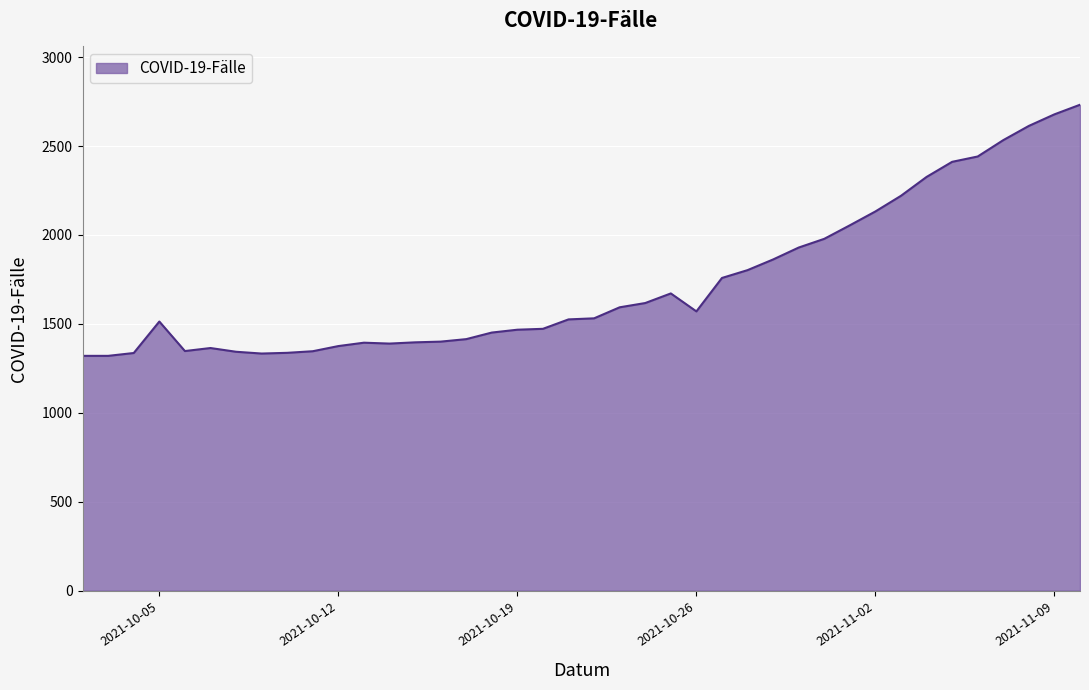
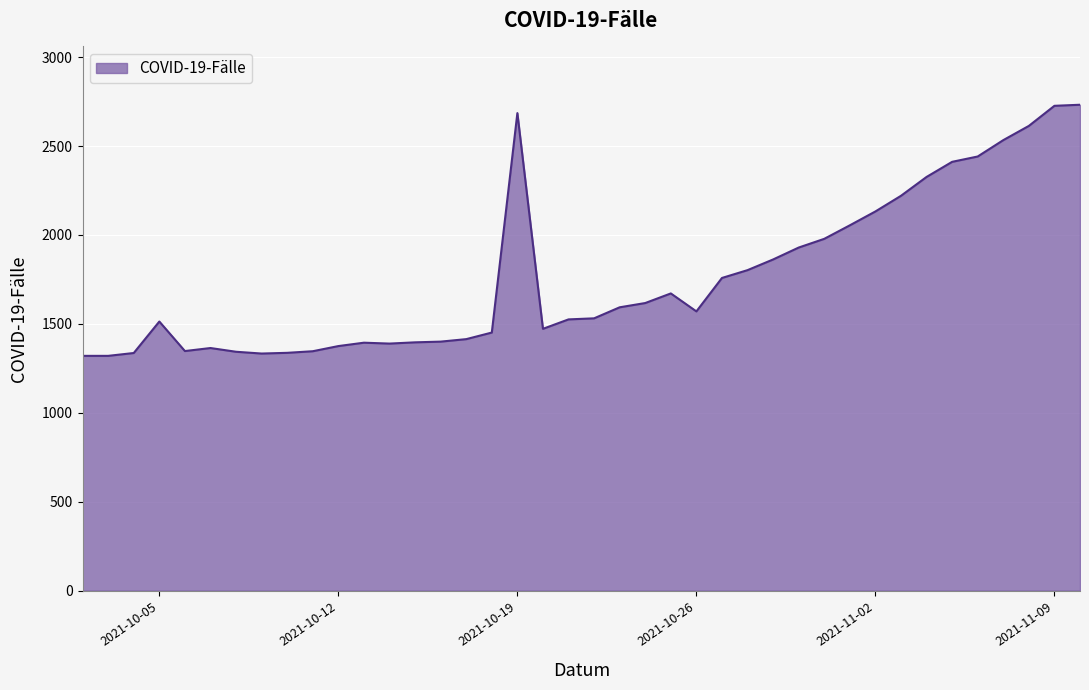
  {
    "2021-10-05": 1510,
    "2021-10-12": 1380,
-   "2021-10-19": 1470,
+   "2021-10-19": 2690,
    "2021-10-26": 1570,
    "2021-11-02": 2130,
-   "2021-11-09": 2680
+   "2021-11-09": 2730
  }
